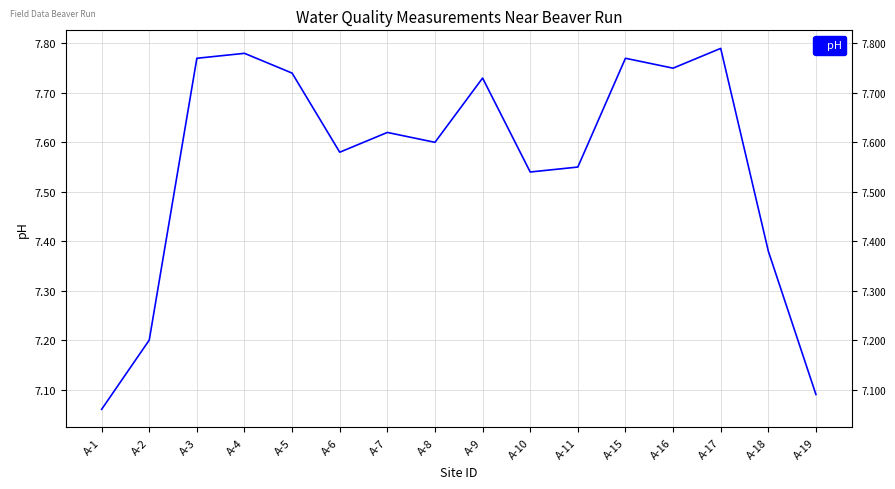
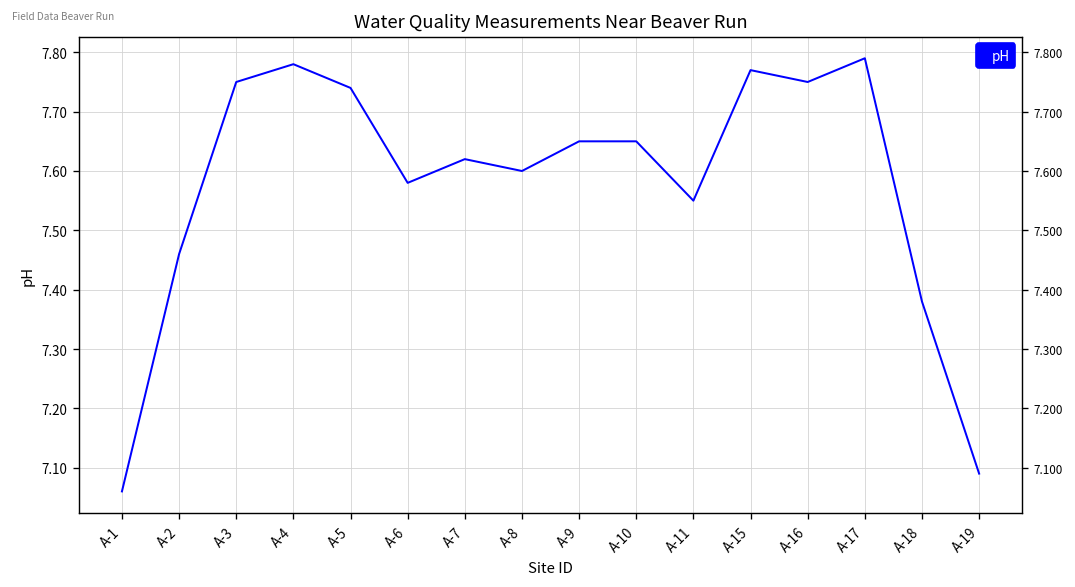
  {
    "A-1": 7.06,
-   "A-2": 7.20,
-   "A-3": 7.77,
+   "A-2": 7.46,
+   "A-3": 7.75,
    "A-4": 7.78,
    "A-5": 7.74,
    "A-6": 7.58,
    "A-7": 7.62,
    "A-8": 7.60,
-   "A-9": 7.73,
-   "A-10": 7.54,
+   "A-9": 7.65,
+   "A-10": 7.65,
    "A-11": 7.55,
    "A-15": 7.77,
    "A-16": 7.75,
    "A-17": 7.79,
    "A-18": 7.38,
    "A-19": 7.09
  }
